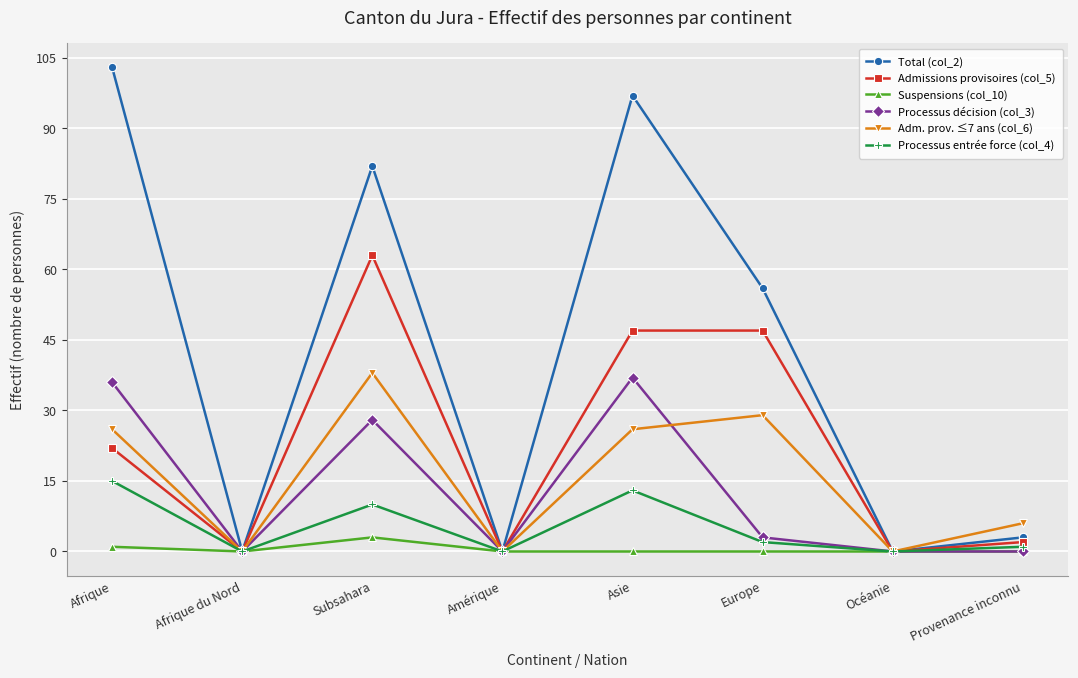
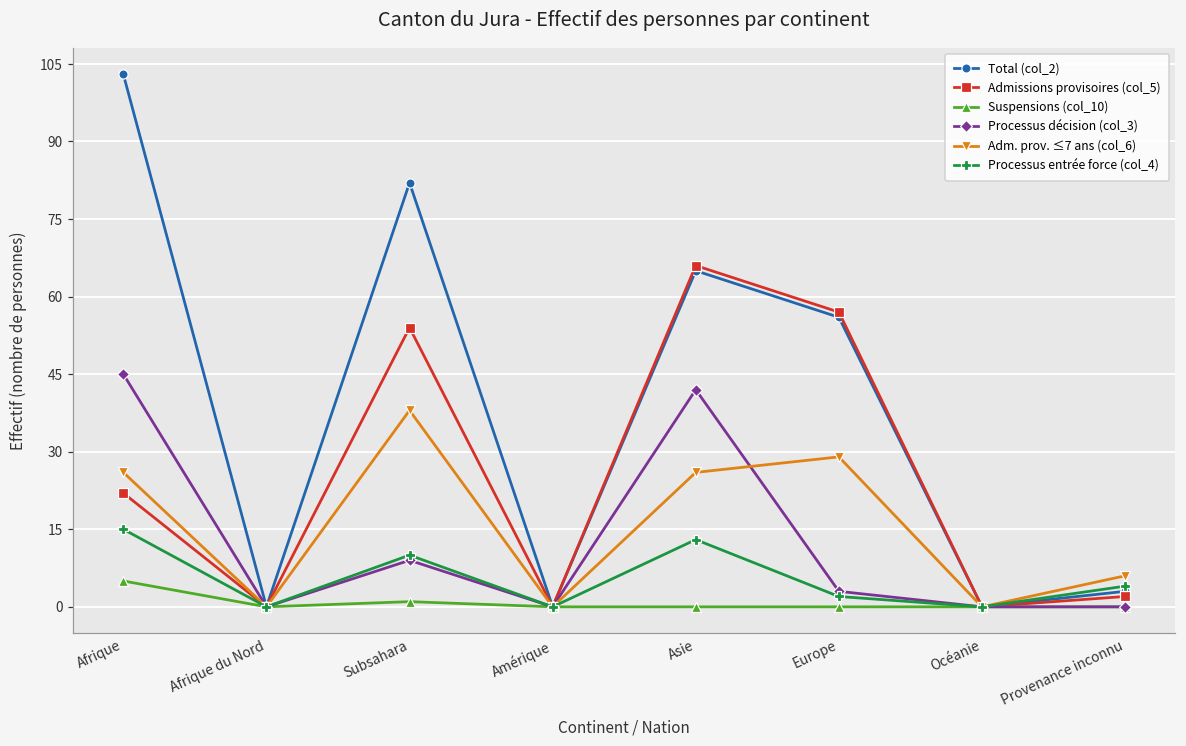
  {
    "Total (col_2)": {
      "Afrique": 103,
      "Subsahara": 82,
-     "Asie": 97,
+     "Asie": 65,
      "Europe": 56,
      "Provenance inconnu": 3
    },
    "Admissions provisoires (col_5)": {
      "Afrique": 22,
-     "Subsahara": 63,
-     "Asie": 47,
-     "Europe": 47,
+     "Subsahara": 54,
+     "Asie": 66,
+     "Europe": 57,
      "Provenance inconnu": 2
    },
    "Suspensions (col_10)": {
-     "Afrique": 1,
-     "Subsahara": 3,
+     "Afrique": 5,
+     "Subsahara": 1,
      "Asie": 0,
      "Europe": 0
    },
    "Processus décision (col_3)": {
-     "Afrique": 36,
-     "Subsahara": 28,
-     "Asie": 37,
+     "Afrique": 45,
+     "Subsahara": 9,
+     "Asie": 42,
      "Europe": 3
    },
    "Adm. prov. ≤7 ans (col_6)": {
      "Afrique": 26,
      "Subsahara": 38,
      "Asie": 26,
      "Europe": 29,
      "Provenance inconnu": 6
    },
    "Processus entrée force (col_4)": {
      "Afrique": 15,
      "Subsahara": 10,
      "Asie": 13,
      "Europe": 2,
-     "Provenance inconnu": 1
+     "Provenance inconnu": 4
    }
  }
